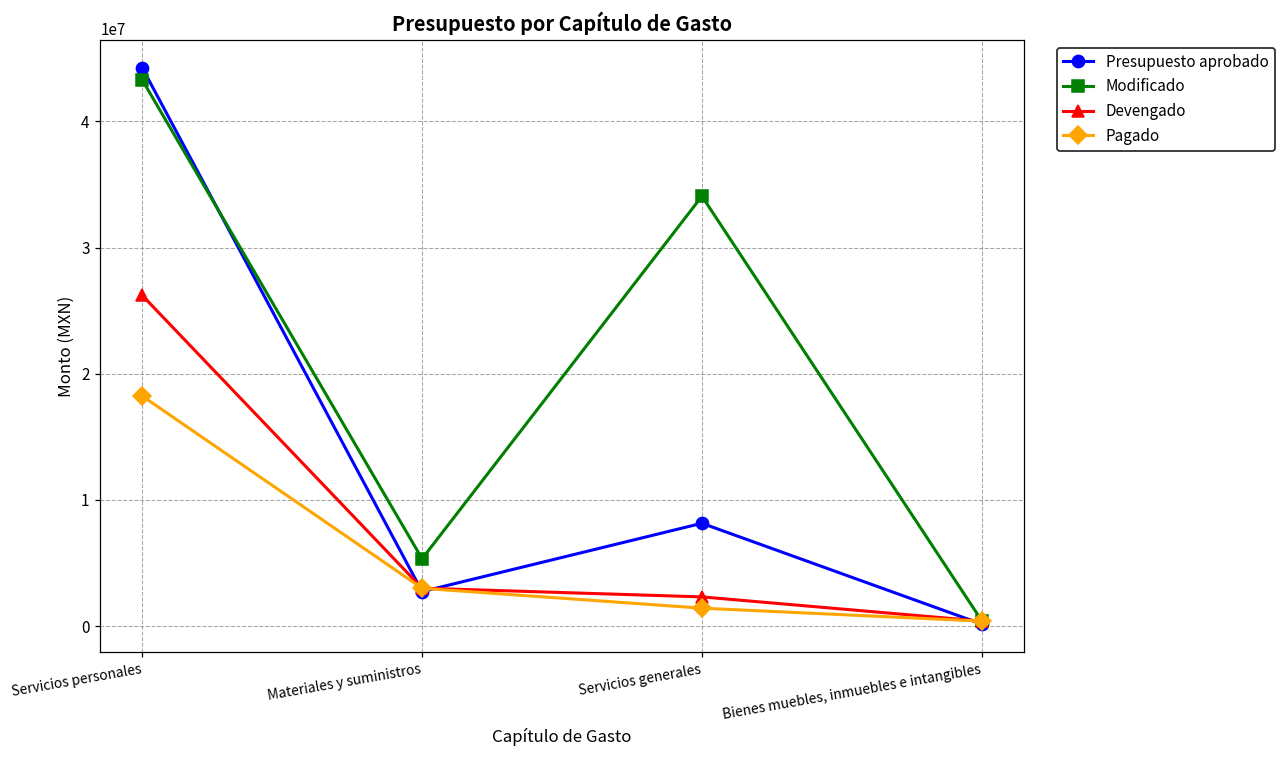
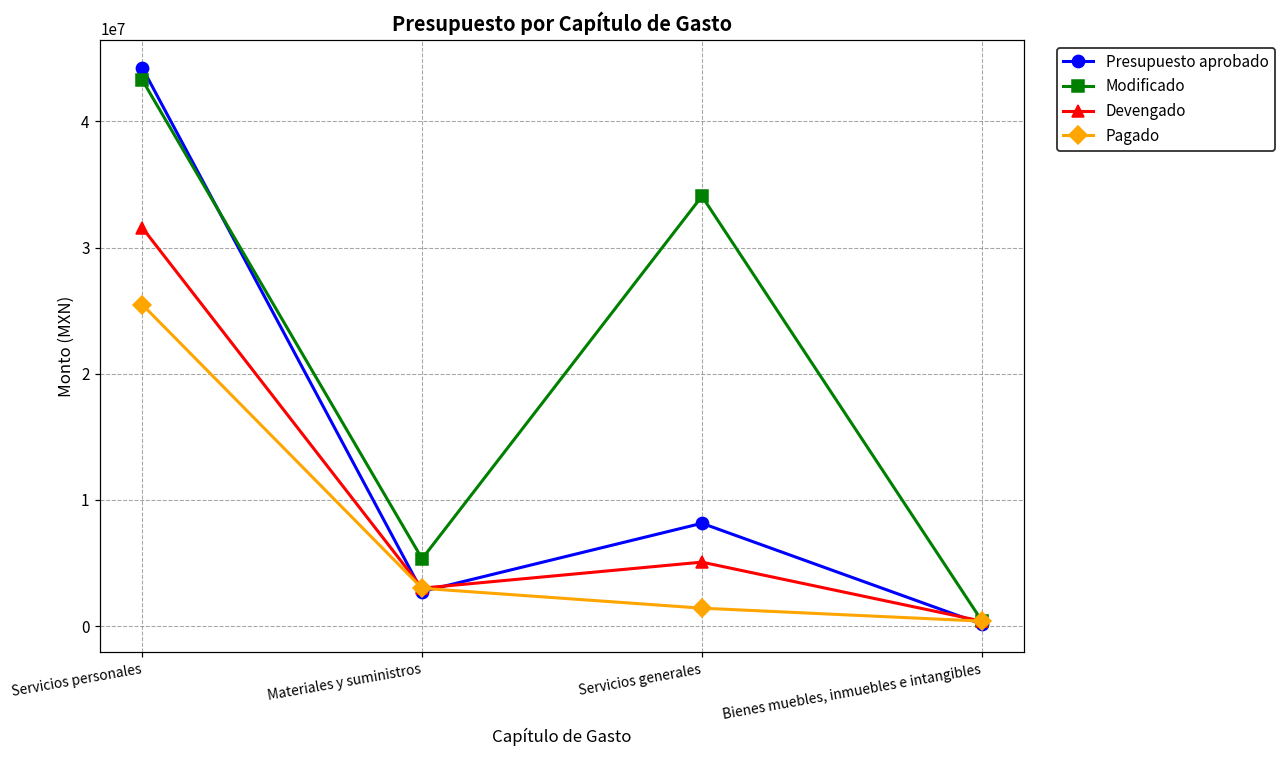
  {
    "Presupuesto aprobado": {
      "Servicios personales": 44200000,
      "Materiales y suministros": 2700000,
      "Servicios generales": 8200000,
      "Bienes muebles, inmuebles e intangibles": 200000
    },
    "Modificado": {
      "Servicios personales": 43300000,
      "Materiales y suministros": 5300000,
      "Servicios generales": 34100000
    },
    "Devengado": {
-     "Servicios personales": 26200000,
-     "Servicios generales": 2300000
+     "Servicios personales": 31600000,
+     "Servicios generales": 5100000
    },
    "Pagado": {
-     "Servicios personales": 18200000,
+     "Servicios personales": 25500000,
      "Servicios generales": 1400000
    }
  }
